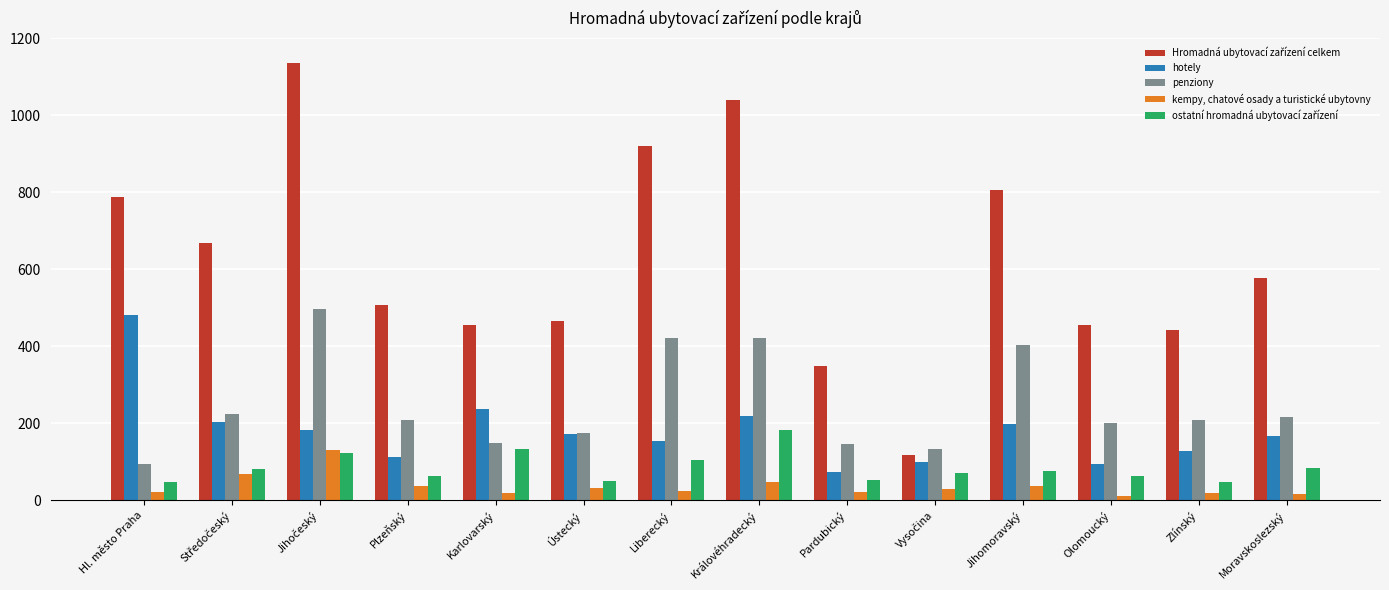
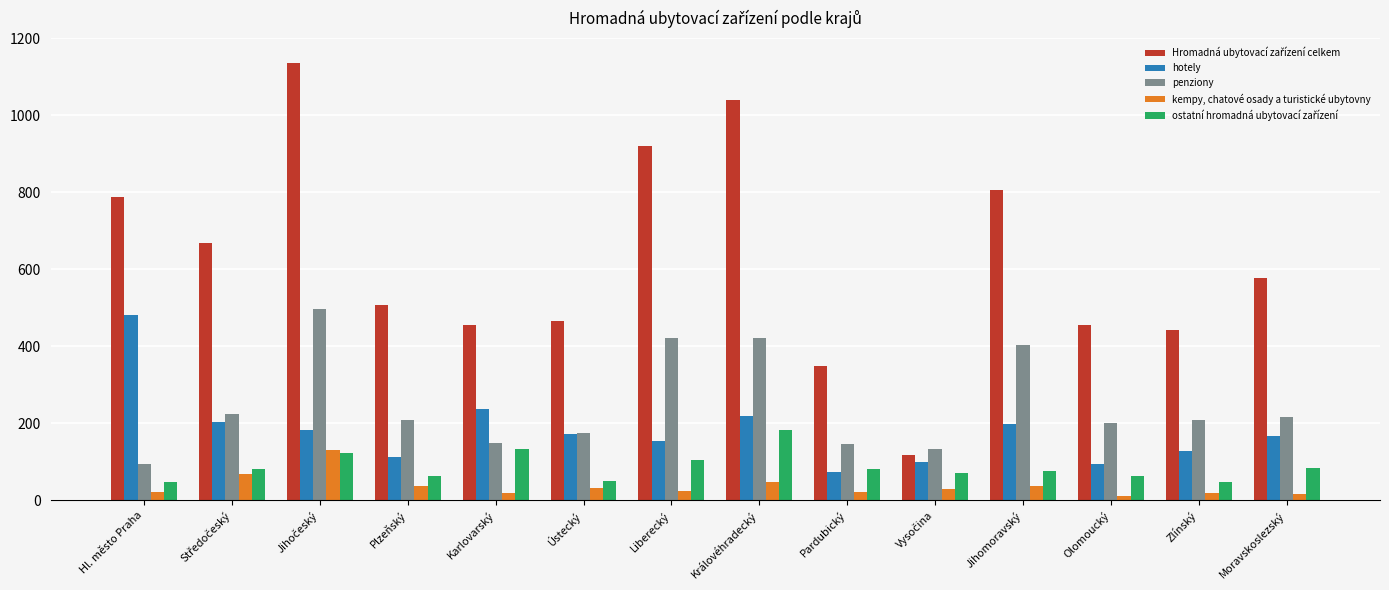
  {
    "Hromadná ubytovací zařízení celkem": {
      "Hl. město Praha": 790,
      "Středočeský": 670,
      "Jihočeský": 1140,
      "Plzeňský": 510,
      "Karlovarský": 450,
      "Ústecký": 470,
      "Liberecký": 920,
      "Královéhradecký": 1040,
      "Pardubický": 350,
      "Vysočina": 120,
      "Jihomoravský": 810,
      "Olomoucký": 460,
      "Zlínský": 440,
      "Moravskoslezský": 580
    },
    "hotely": {
      "Hl. město Praha": 480,
      "Středočeský": 200,
      "Jihočeský": 180,
      "Plzeňský": 110,
      "Karlovarský": 240,
      "Ústecký": 170,
      "Liberecký": 150,
      "Královéhradecký": 220,
      "Pardubický": 70,
      "Vysočina": 100,
      "Jihomoravský": 200,
      "Olomoucký": 90,
      "Zlínský": 130,
      "Moravskoslezský": 170
    },
    "penziony": {
      "Hl. město Praha": 90,
      "Středočeský": 230,
      "Jihočeský": 500,
      "Plzeňský": 210,
      "Karlovarský": 150,
      "Ústecký": 180,
      "Liberecký": 420,
      "Královéhradecký": 420,
      "Pardubický": 150,
      "Vysočina": 130,
      "Jihomoravský": 400,
      "Olomoucký": 200,
      "Zlínský": 210,
      "Moravskoslezský": 220
    },
    "kempy, chatové osady a turistické ubytovny": {
      "Hl. město Praha": 20,
      "Středočeský": 70,
      "Jihočeský": 130,
      "Plzeňský": 40,
      "Karlovarský": 20,
      "Ústecký": 30,
      "Liberecký": 30,
      "Královéhradecký": 50,
      "Pardubický": 20,
      "Vysočina": 30,
      "Jihomoravský": 40,
      "Olomoucký": 10,
      "Zlínský": 20,
      "Moravskoslezský": 20
    },
    "ostatní hromadná ubytovací zařízení": {
      "Hl. město Praha": 50,
      "Středočeský": 80,
      "Jihočeský": 120,
      "Plzeňský": 60,
      "Karlovarský": 130,
      "Ústecký": 50,
      "Liberecký": 100,
      "Královéhradecký": 180,
-     "Pardubický": 50,
+     "Pardubický": 80,
      "Vysočina": 70,
      "Jihomoravský": 80,
      "Olomoucký": 60,
      "Zlínský": 50,
      "Moravskoslezský": 80
    }
  }
